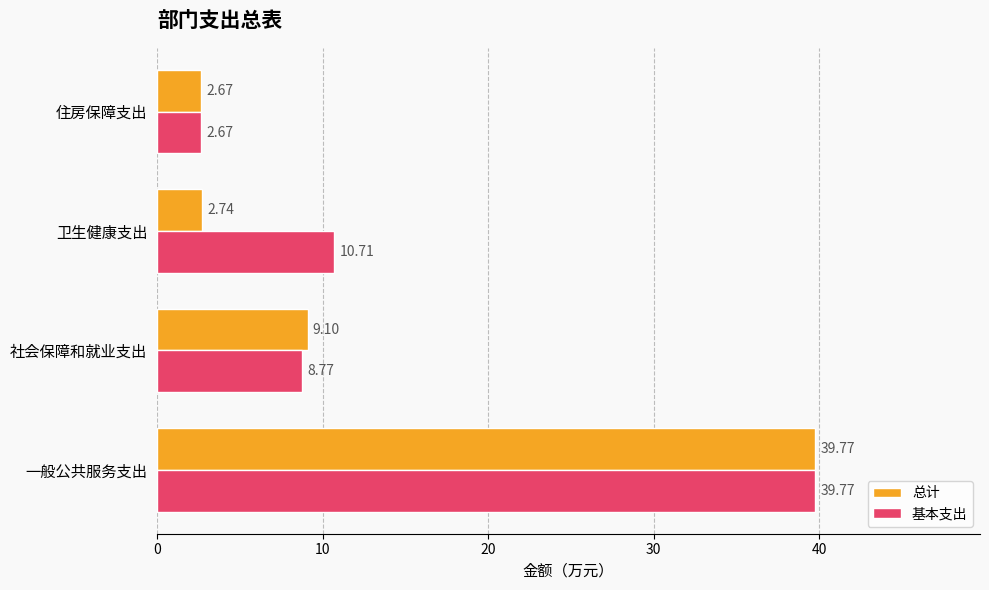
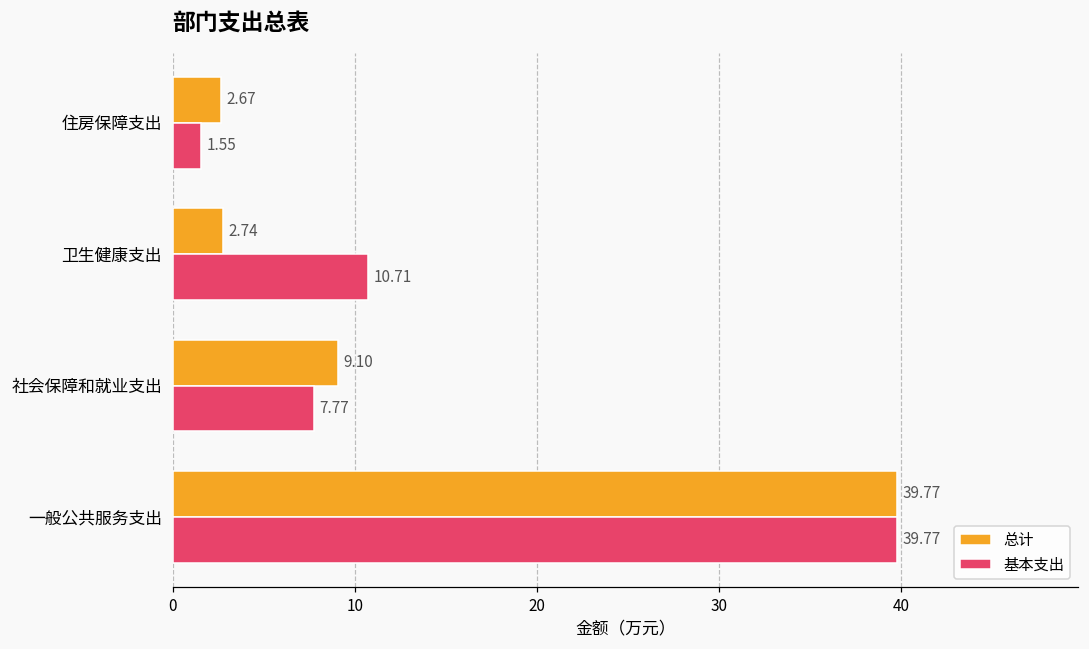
  {
    "总计": {
      "住房保障支出": 2.67,
      "卫生健康支出": 2.74,
      "社会保障和就业支出": 9.10,
      "一般公共服务支出": 39.77
    },
    "基本支出": {
-     "住房保障支出": 2.67,
+     "住房保障支出": 1.55,
      "卫生健康支出": 10.71,
-     "社会保障和就业支出": 8.77,
+     "社会保障和就业支出": 7.77,
      "一般公共服务支出": 39.77
    }
  }
